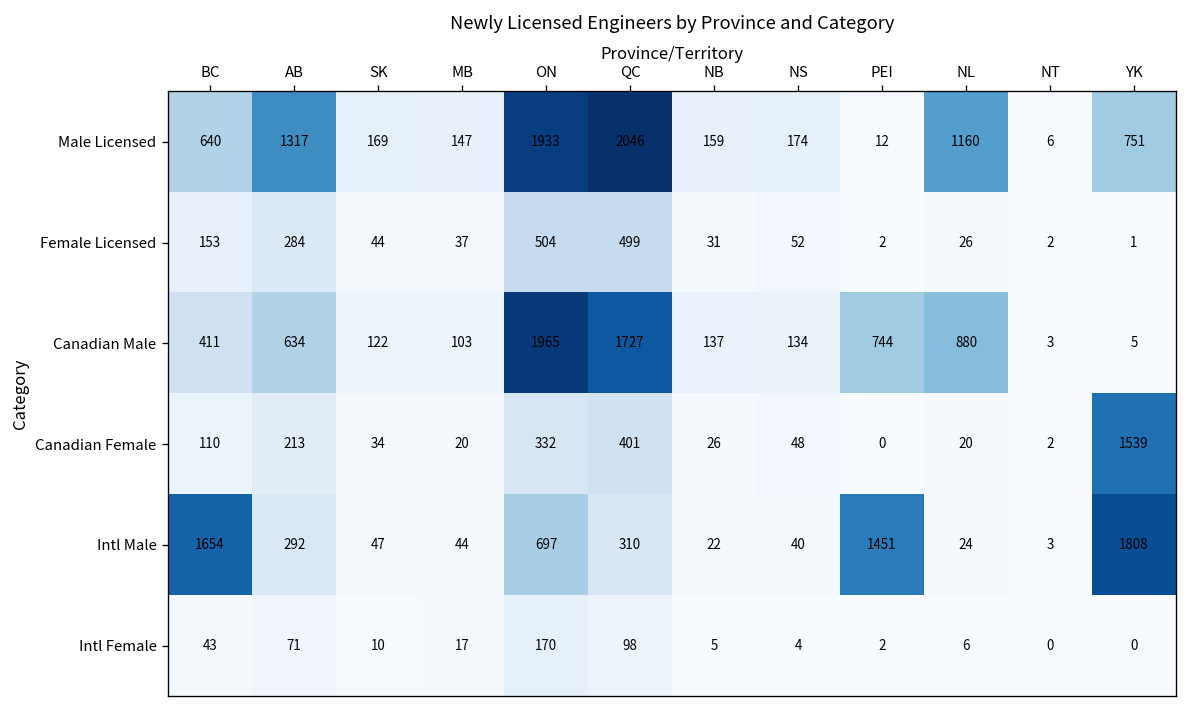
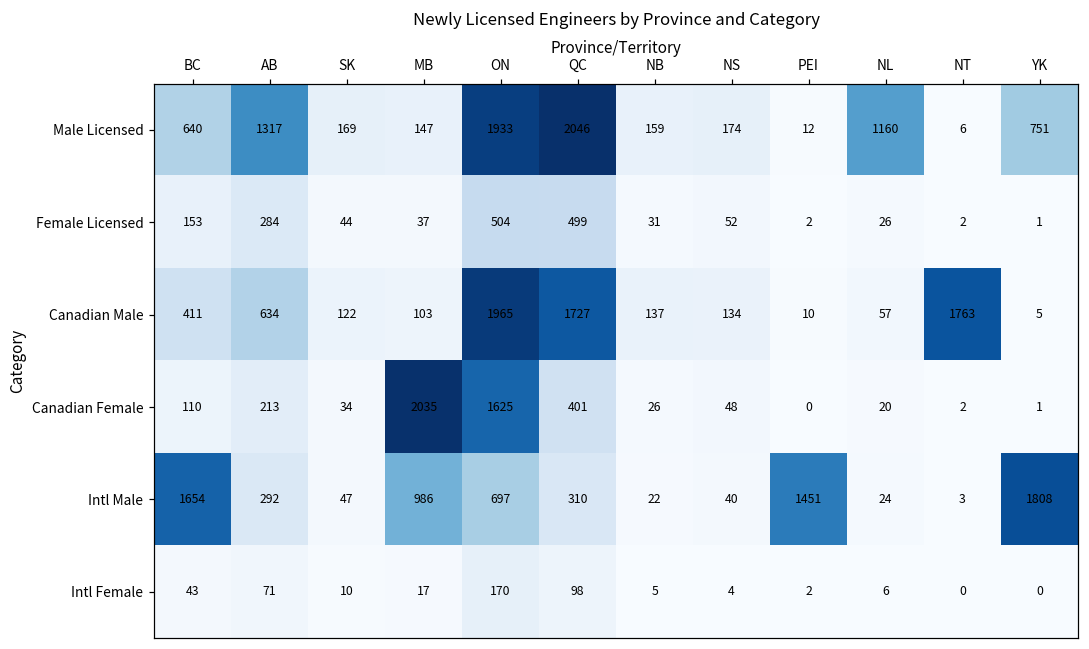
  {
    "Male Licensed": {
      "BC": 640,
      "AB": 1317,
      "SK": 169,
      "MB": 147,
      "ON": 1933,
      "QC": 2046,
      "NB": 159,
      "NS": 174,
      "PEI": 12,
      "NL": 1160,
      "NT": 6,
      "YK": 751
    },
    "Female Licensed": {
      "BC": 153,
      "AB": 284,
      "SK": 44,
      "MB": 37,
      "ON": 504,
      "QC": 499,
      "NB": 31,
      "NS": 52,
      "PEI": 2,
      "NL": 26,
      "NT": 2,
      "YK": 1
    },
    "Canadian Male": {
      "BC": 411,
      "AB": 634,
      "SK": 122,
      "MB": 103,
      "ON": 1965,
      "QC": 1727,
      "NB": 137,
      "NS": 134,
-     "PEI": 744,
-     "NL": 880,
-     "NT": 3,
+     "PEI": 10,
+     "NL": 57,
+     "NT": 1763,
      "YK": 5
    },
    "Canadian Female": {
      "BC": 110,
      "AB": 213,
      "SK": 34,
-     "MB": 20,
-     "ON": 332,
+     "MB": 2035,
+     "ON": 1625,
      "QC": 401,
      "NB": 26,
      "NS": 48,
      "PEI": 0,
      "NL": 20,
      "NT": 2,
-     "YK": 1539
+     "YK": 1
    },
    "Intl Male": {
      "BC": 1654,
      "AB": 292,
      "SK": 47,
-     "MB": 44,
+     "MB": 986,
      "ON": 697,
      "QC": 310,
      "NB": 22,
      "NS": 40,
      "PEI": 1451,
      "NL": 24,
      "NT": 3,
      "YK": 1808
    },
    "Intl Female": {
      "BC": 43,
      "AB": 71,
      "SK": 10,
      "MB": 17,
      "ON": 170,
      "QC": 98,
      "NB": 5,
      "NS": 4,
      "PEI": 2,
      "NL": 6,
      "NT": 0,
      "YK": 0
    }
  }
